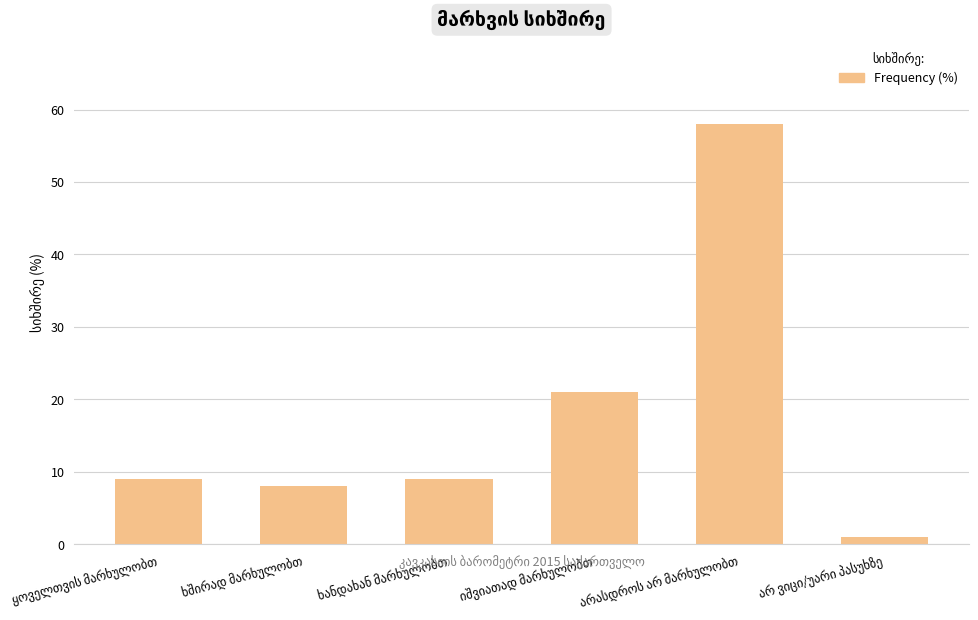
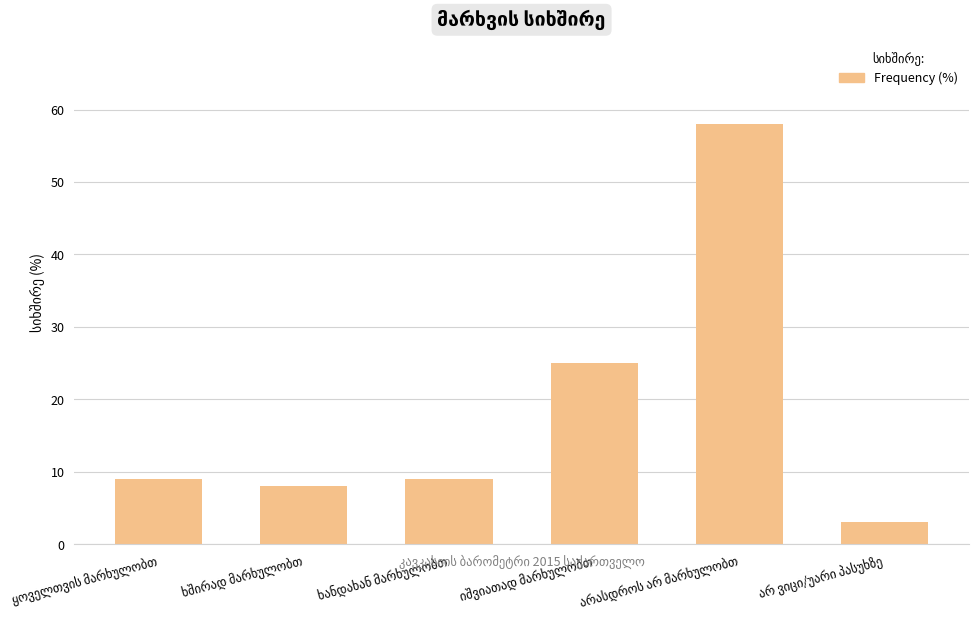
  {
    "ყოველთვის მარხულობთ": 9,
    "ხშირად მარხულობთ": 8,
    "ხანდახან მარხულობთ": 9,
-   "იშვიათად მარხულობთ": 21,
+   "იშვიათად მარხულობთ": 25,
    "არასდროს არ მარხულობთ": 58,
-   "არ ვიცი/უარი პასუხზე": 1
+   "არ ვიცი/უარი პასუხზე": 3
  }
